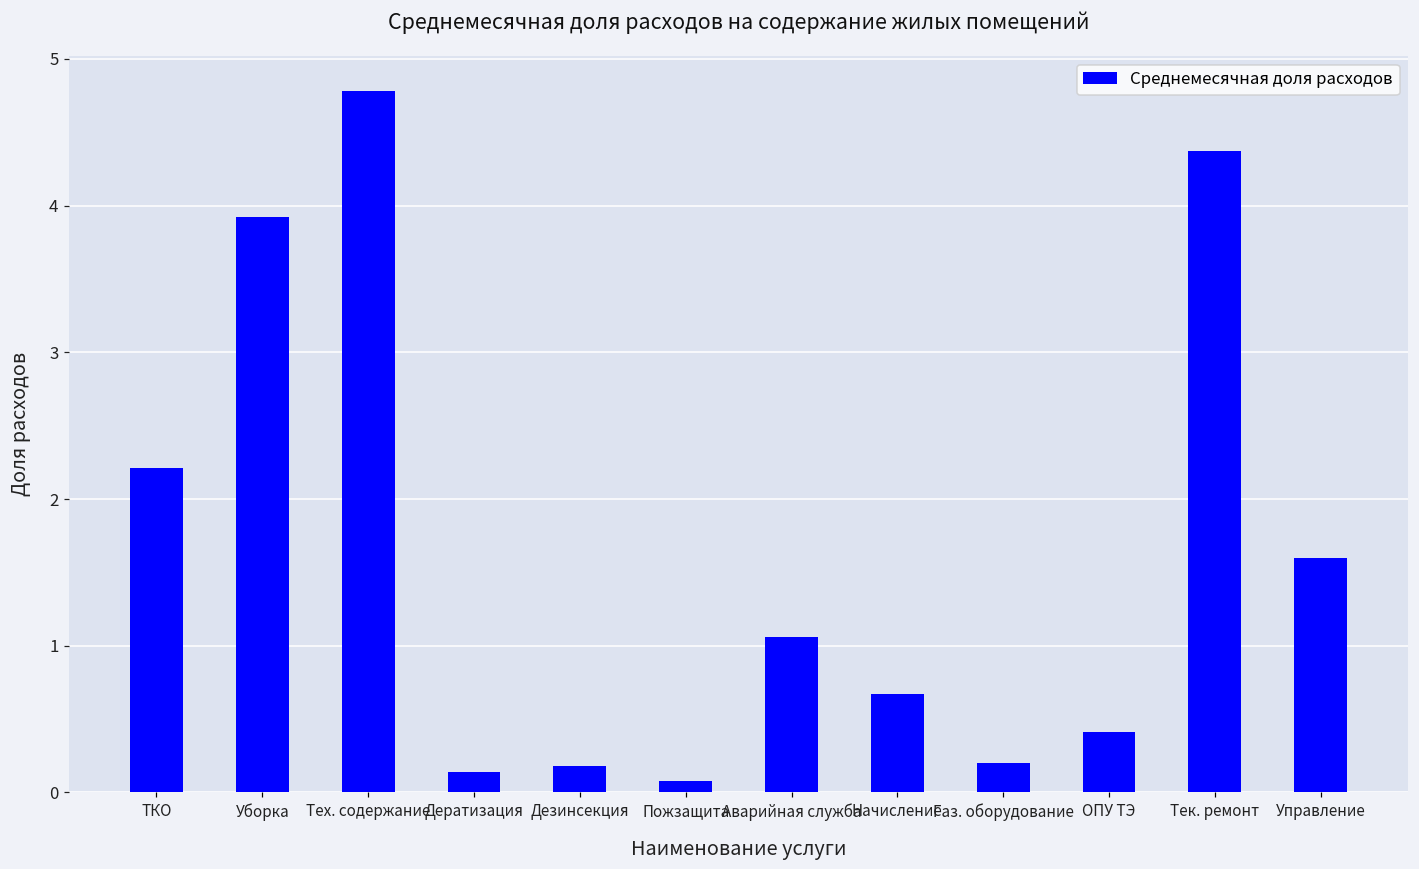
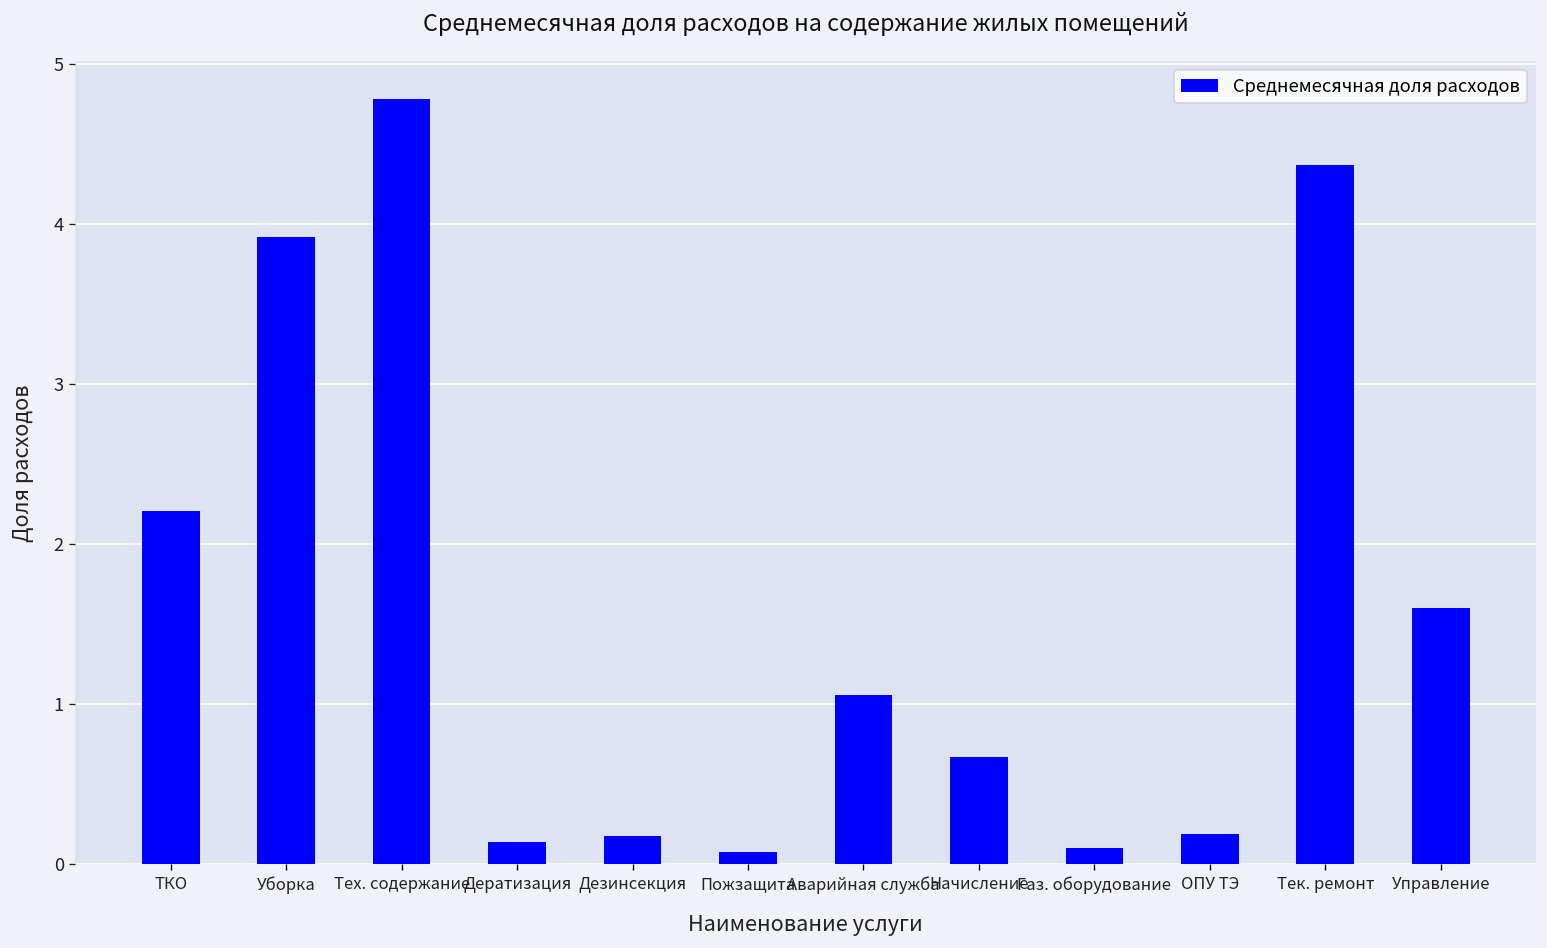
  {
    "ТКО": 2.21,
    "Уборка": 3.92,
    "Тех. содержание": 4.78,
    "Дератизация": 0.14,
    "Дезинсекция": 0.18,
    "Пожзащита": 0.08,
    "Аварийная служба": 1.06,
    "Начисление": 0.67,
-   "Газ. оборудование": 0.2,
-   "ОПУ ТЭ": 0.41,
+   "Газ. оборудование": 0.1,
+   "ОПУ ТЭ": 0.19,
    "Тек. ремонт": 4.37,
    "Управление": 1.60
  }
